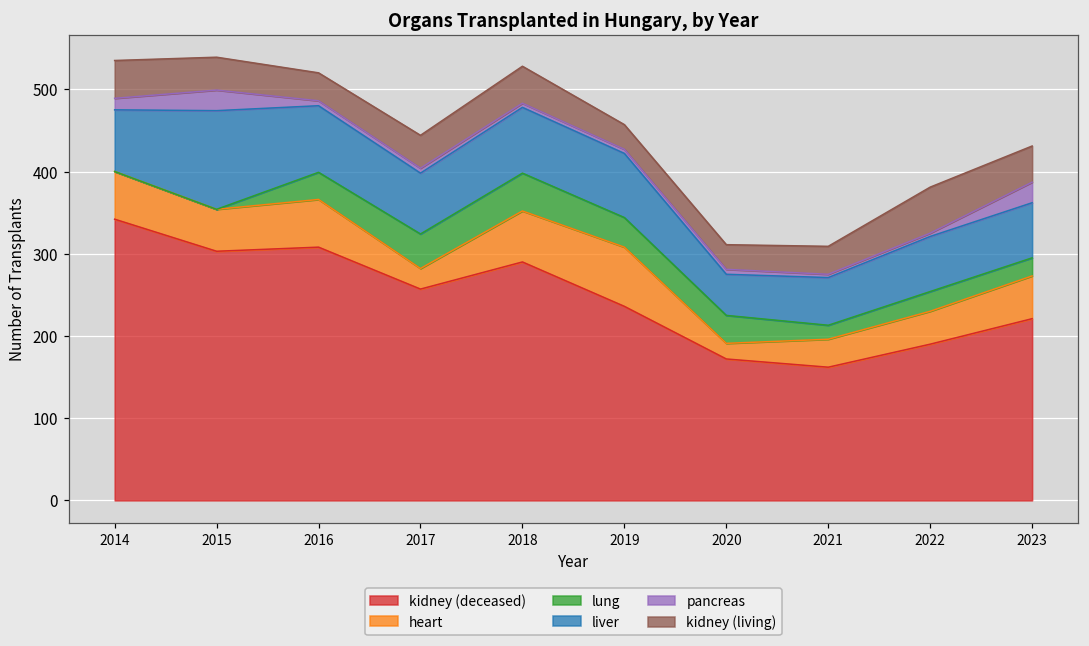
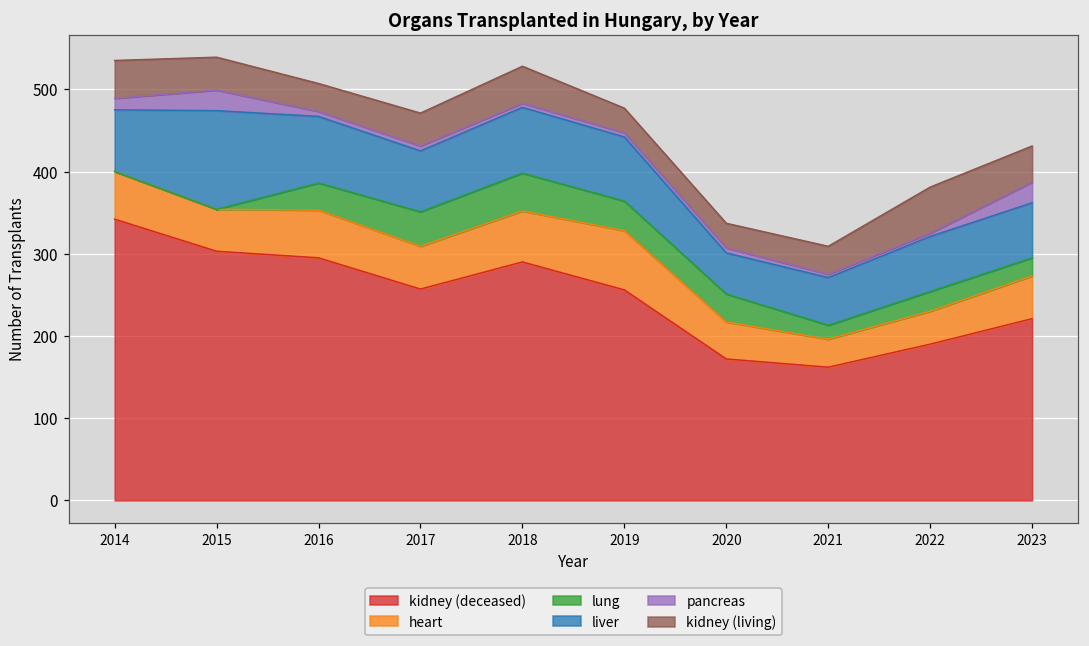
  {
    "kidney (deceased)": {
      "2014": 340,
      "2015": 300,
-     "2016": 310,
+     "2016": 300,
      "2017": 260,
      "2018": 290,
-     "2019": 240,
+     "2019": 260,
      "2020": 170,
      "2021": 160,
      "2022": 190,
      "2023": 220
    },
    "heart": {
      "2016": 60,
-     "2017": 30,
+     "2017": 50,
      "2018": 60,
      "2019": 70,
-     "2020": 20,
+     "2020": 50,
      "2021": 30,
      "2022": 40,
      "2023": 50
    },
    "lung": {
      "2016": 30,
      "2017": 40,
      "2018": 50,
      "2019": 40,
      "2020": 30,
      "2021": 20,
      "2022": 20,
      "2023": 20
    },
    "liver": {
      "2014": 80,
      "2015": 120,
      "2016": 80,
      "2017": 70,
      "2018": 80,
      "2019": 80,
      "2020": 50,
      "2021": 60,
      "2022": 70,
      "2023": 70
    },
    "pancreas": {
      "2014": 10,
      "2015": 30,
      "2016": 10,
      "2017": 10,
      "2018": 10,
      "2019": 10,
      "2020": 10,
      "2021": 0,
      "2022": 0,
      "2023": 30
    },
    "kidney (living)": {
      "2014": 50,
      "2015": 40,
      "2016": 30,
      "2017": 40,
      "2018": 50,
      "2019": 30,
      "2020": 30,
      "2021": 30,
      "2022": 60,
      "2023": 40
    }
  }
